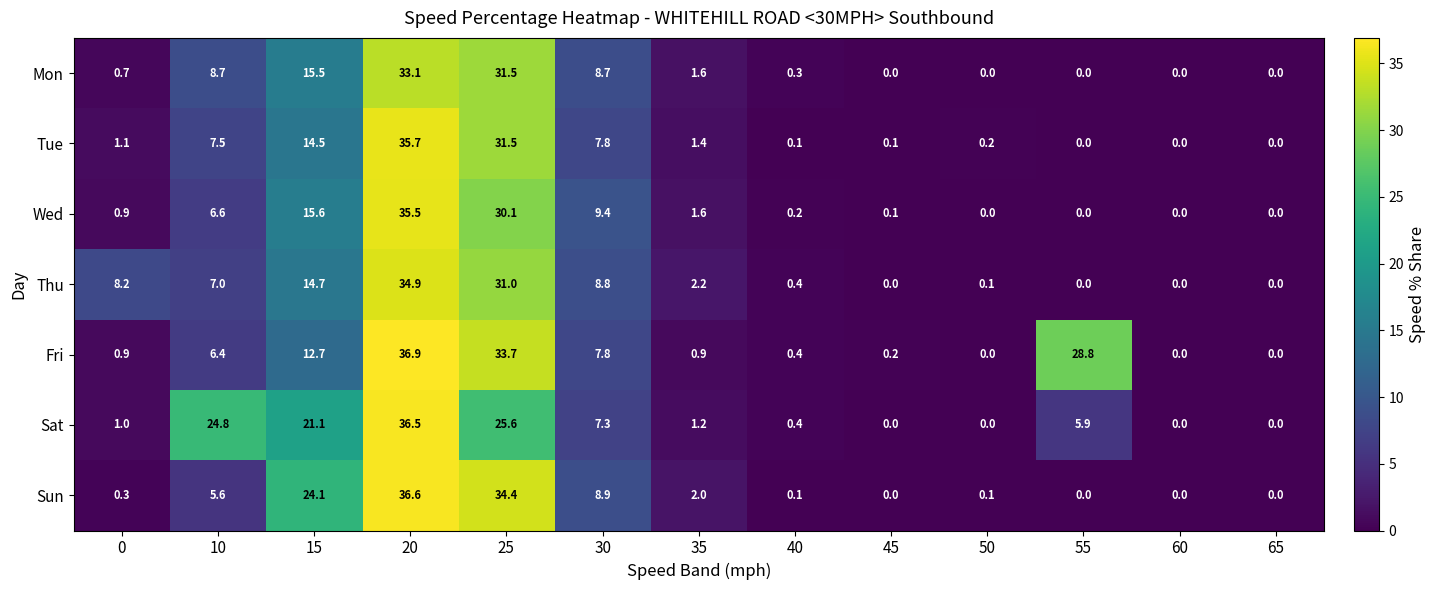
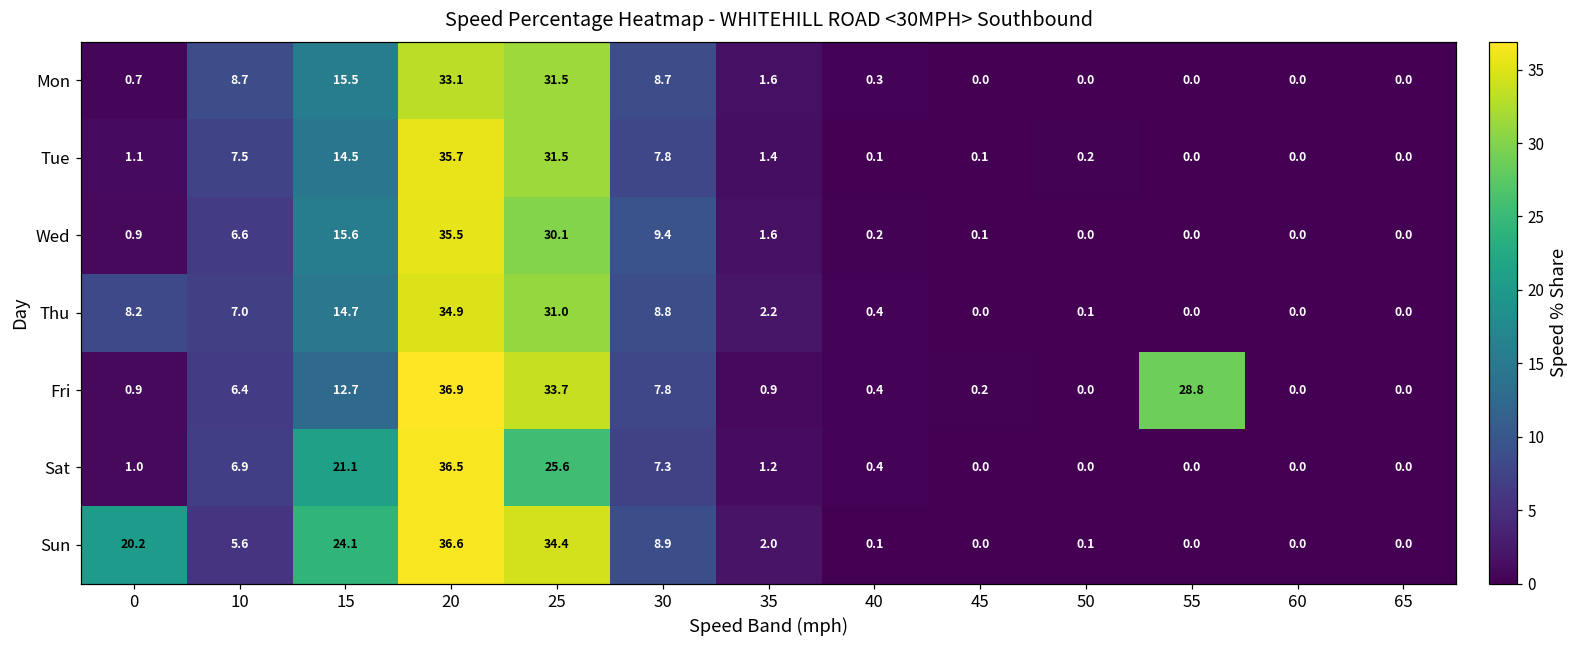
  {
    "Mon": {
      "0": 0.7,
      "10": 8.7,
      "15": 15.5,
      "20": 33.1,
      "25": 31.5,
      "30": 8.7,
      "35": 1.6,
      "40": 0.3,
      "45": 0.0,
      "50": 0.0,
      "55": 0.0,
      "60": 0.0,
      "65": 0.0
    },
    "Tue": {
      "0": 1.1,
      "10": 7.5,
      "15": 14.5,
      "20": 35.7,
      "25": 31.5,
      "30": 7.8,
      "35": 1.4,
      "40": 0.1,
      "45": 0.1,
      "50": 0.2,
      "55": 0.0,
      "60": 0.0,
      "65": 0.0
    },
    "Wed": {
      "0": 0.9,
      "10": 6.6,
      "15": 15.6,
      "20": 35.5,
      "25": 30.1,
      "30": 9.4,
      "35": 1.6,
      "40": 0.2,
      "45": 0.1,
      "50": 0.0,
      "55": 0.0,
      "60": 0.0,
      "65": 0.0
    },
    "Thu": {
      "0": 8.2,
      "10": 7.0,
      "15": 14.7,
      "20": 34.9,
      "25": 31.0,
      "30": 8.8,
      "35": 2.2,
      "40": 0.4,
      "45": 0.0,
      "50": 0.1,
      "55": 0.0,
      "60": 0.0,
      "65": 0.0
    },
    "Fri": {
      "0": 0.9,
      "10": 6.4,
      "15": 12.7,
      "20": 36.9,
      "25": 33.7,
      "30": 7.8,
      "35": 0.9,
      "40": 0.4,
      "45": 0.2,
      "50": 0.0,
      "55": 28.8,
      "60": 0.0,
      "65": 0.0
    },
    "Sat": {
      "0": 1.0,
-     "10": 24.8,
+     "10": 6.9,
      "15": 21.1,
      "20": 36.5,
      "25": 25.6,
      "30": 7.3,
      "35": 1.2,
      "40": 0.4,
      "45": 0.0,
      "50": 0.0,
-     "55": 5.9,
+     "55": 0.0,
      "60": 0.0,
      "65": 0.0
    },
    "Sun": {
-     "0": 0.3,
+     "0": 20.2,
      "10": 5.6,
      "15": 24.1,
      "20": 36.6,
      "25": 34.4,
      "30": 8.9,
      "35": 2.0,
      "40": 0.1,
      "45": 0.0,
      "50": 0.1,
      "55": 0.0,
      "60": 0.0,
      "65": 0.0
    }
  }
